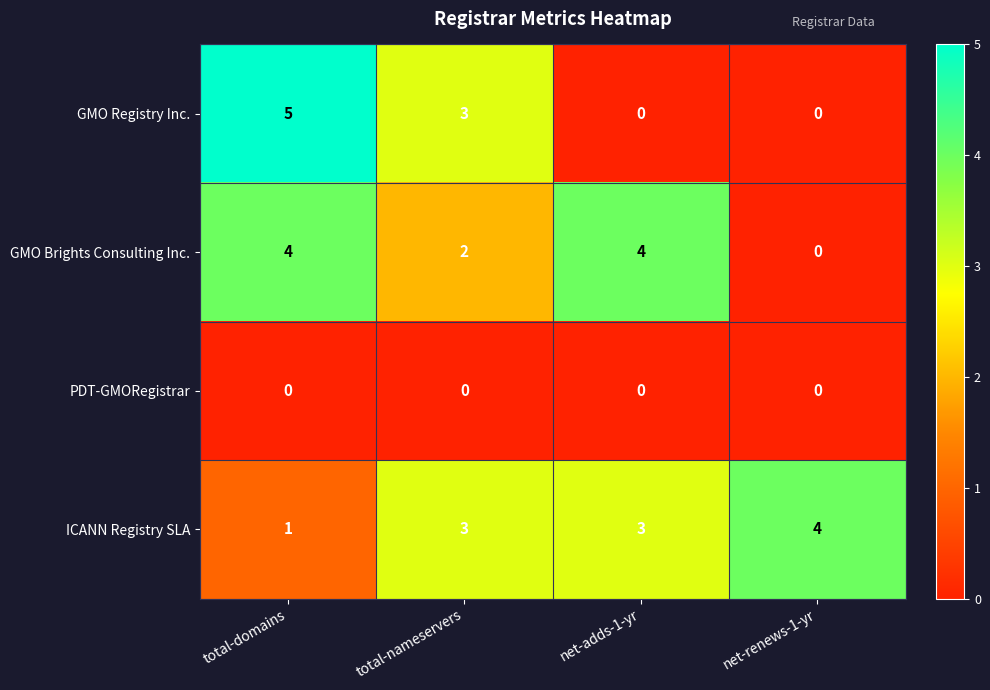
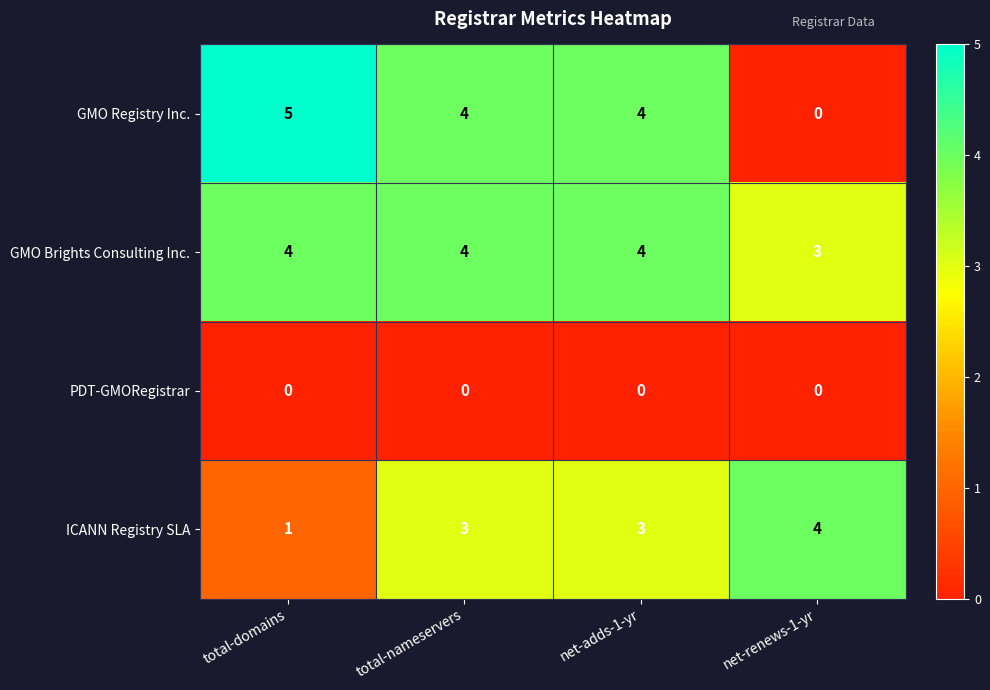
  {
    "GMO Registry Inc.": {
      "total-domains": 5,
-     "total-nameservers": 3,
-     "net-adds-1-yr": 0,
+     "total-nameservers": 4,
+     "net-adds-1-yr": 4,
      "net-renews-1-yr": 0
    },
    "GMO Brights Consulting Inc.": {
      "total-domains": 4,
-     "total-nameservers": 2,
+     "total-nameservers": 4,
      "net-adds-1-yr": 4,
-     "net-renews-1-yr": 0
+     "net-renews-1-yr": 3
    },
    "PDT-GMORegistrar": {
      "total-domains": 0,
      "total-nameservers": 0,
      "net-adds-1-yr": 0,
      "net-renews-1-yr": 0
    },
    "ICANN Registry SLA": {
      "total-domains": 1,
      "total-nameservers": 3,
      "net-adds-1-yr": 3,
      "net-renews-1-yr": 4
    }
  }
